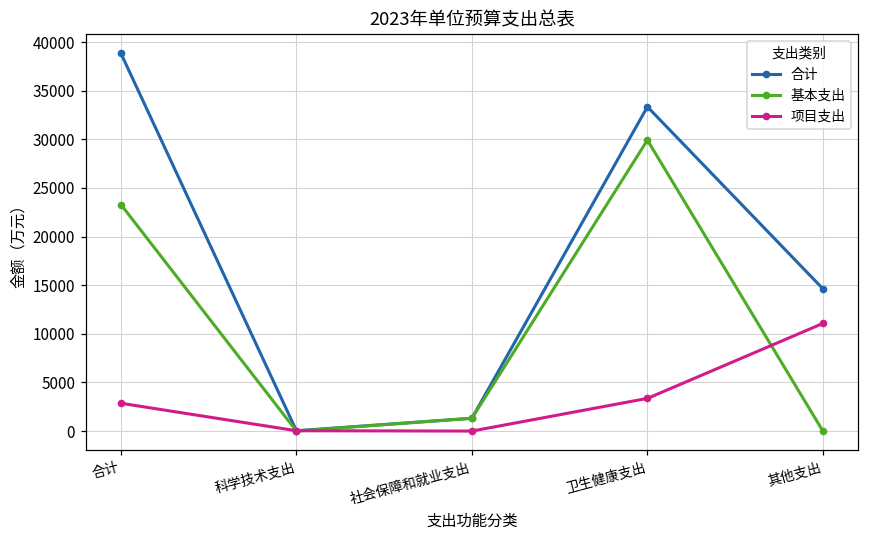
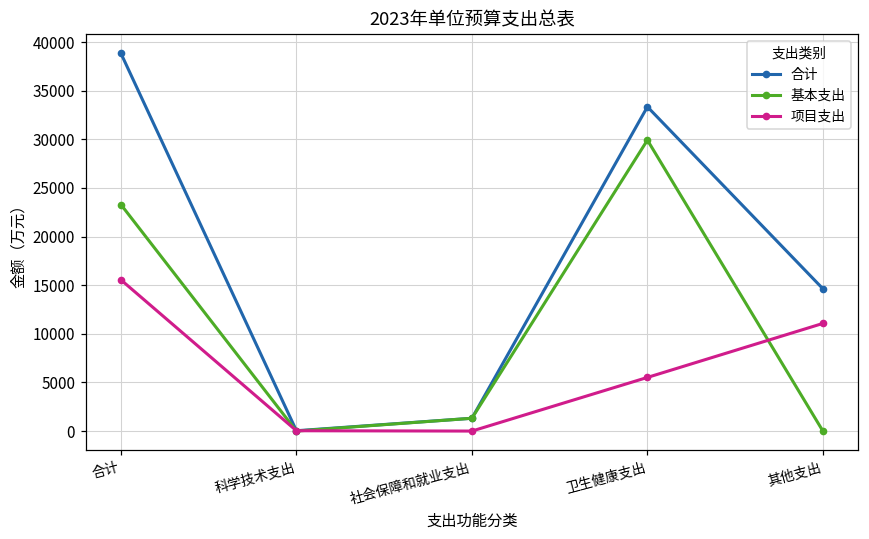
  {
    "合计": {
      "合计": 39000,
      "卫生健康支出": 33000,
      "其他支出": 15000
    },
    "基本支出": {
      "合计": 23000,
      "卫生健康支出": 30000,
      "其他支出": 0
    },
    "项目支出": {
-     "合计": 3000,
+     "合计": 16000,
      "社会保障和就业支出": 0,
-     "卫生健康支出": 3000,
+     "卫生健康支出": 6000,
      "其他支出": 11000
    }
  }
